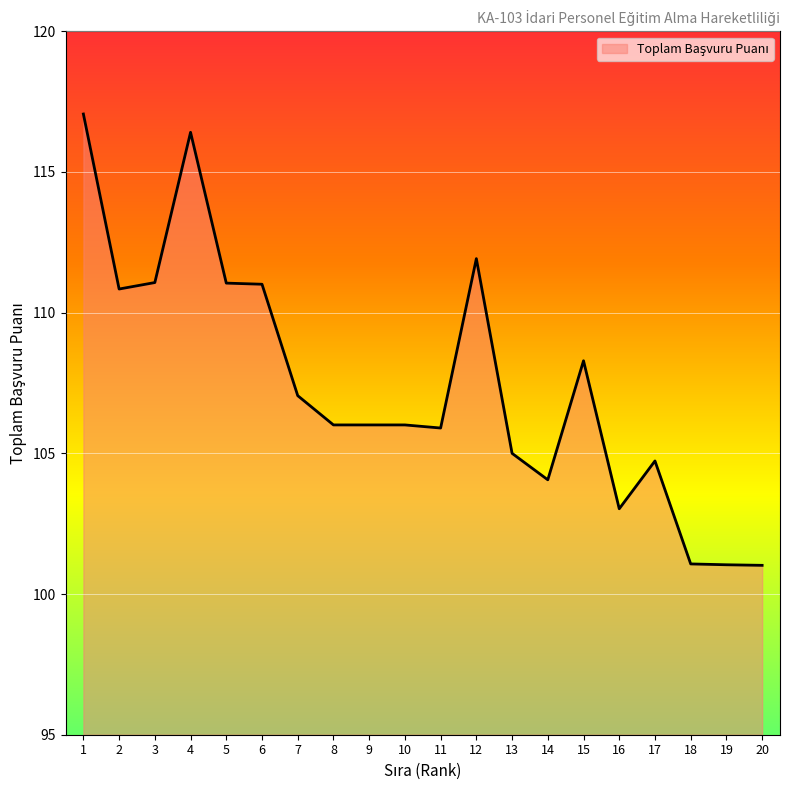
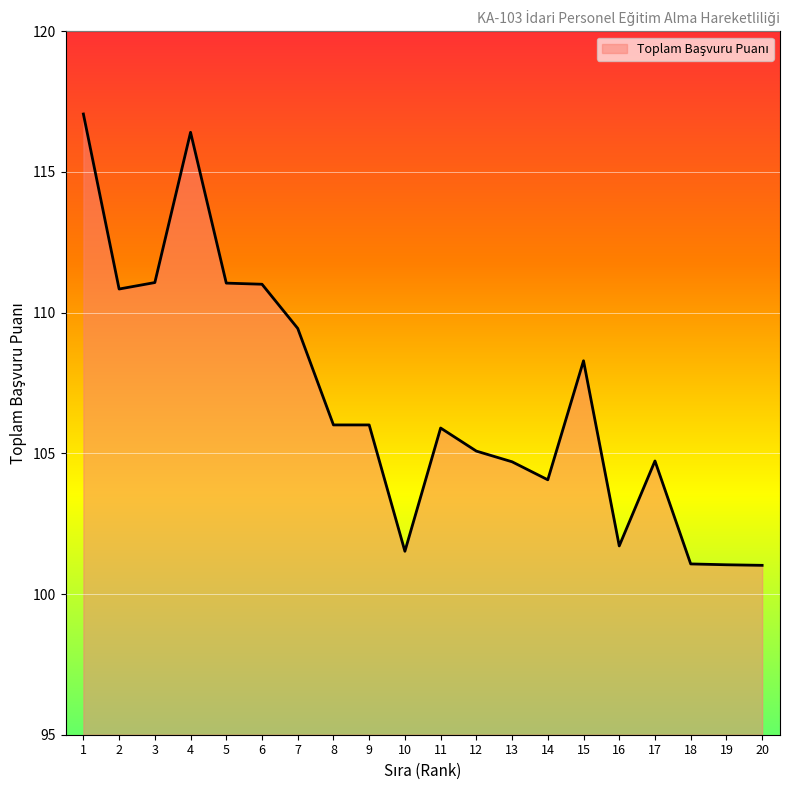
  {
    "1": 117.1,
    "2": 110.8,
    "3": 111.1,
    "4": 116.4,
    "5": 111.1,
    "6": 111.0,
-   "7": 107.1,
+   "7": 109.4,
    "8": 106.0,
    "9": 106.0,
-   "10": 106.0,
+   "10": 101.5,
    "11": 105.9,
-   "12": 111.9,
-   "13": 105.0,
+   "12": 105.1,
+   "13": 104.7,
    "14": 104.1,
    "15": 108.3,
-   "16": 103.0,
+   "16": 101.7,
    "17": 104.7,
    "18": 101.1,
    "19": 101.0,
    "20": 101.0
  }
